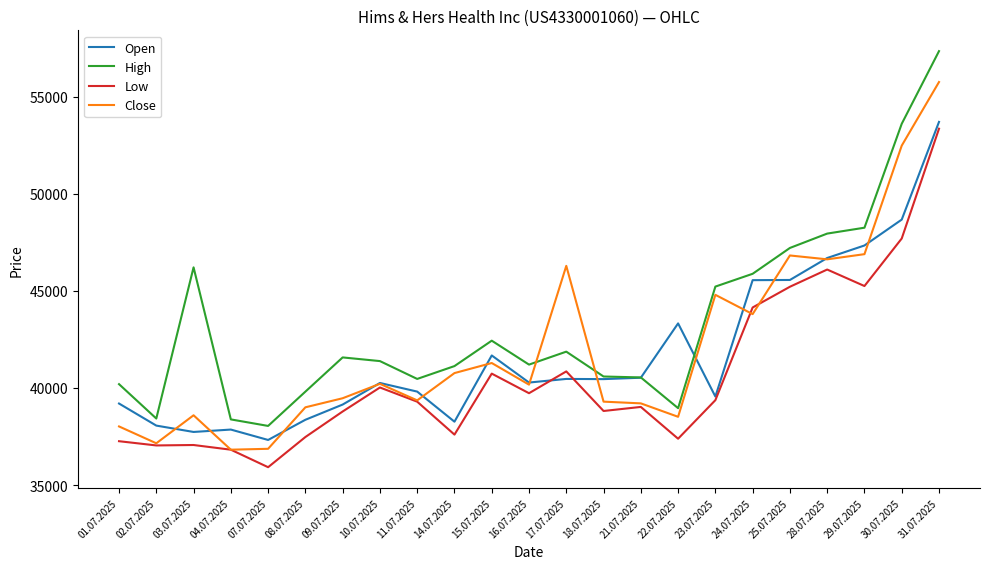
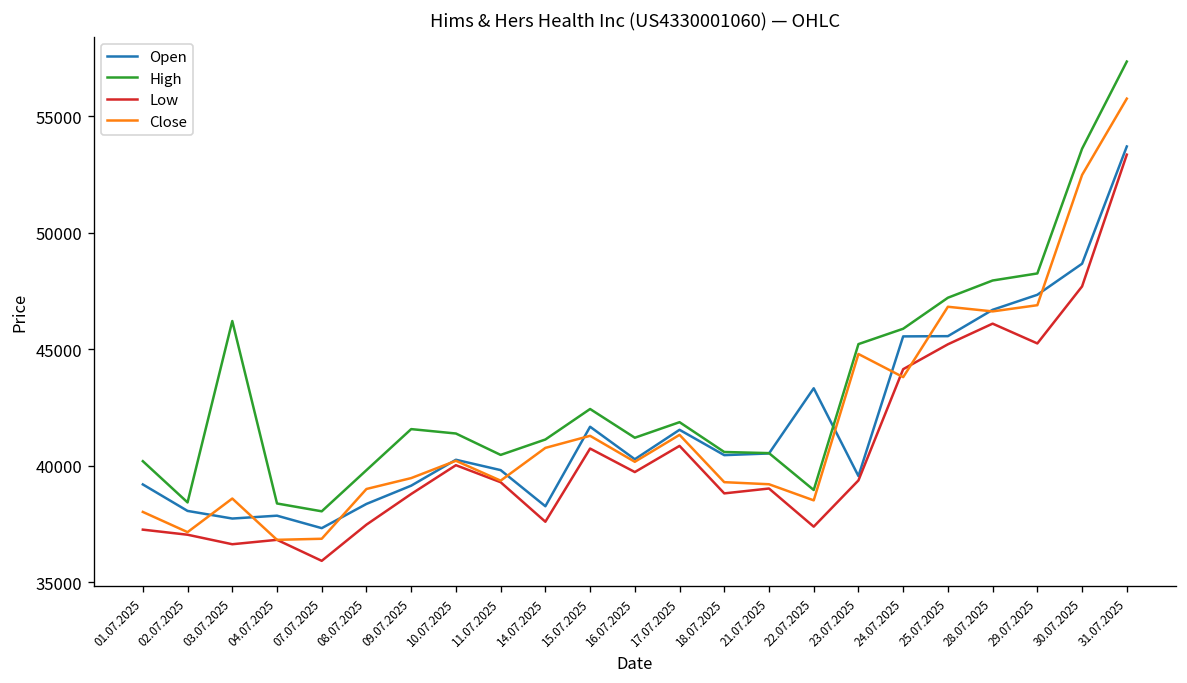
  {
    "Open": {
      "01.07.2025": 39200,
      "02.07.2025": 38100,
      "03.07.2025": 37700,
      "04.07.2025": 37900,
      "07.07.2025": 37300,
      "08.07.2025": 38400,
      "09.07.2025": 39100,
      "11.07.2025": 39800,
      "14.07.2025": 38300,
      "15.07.2025": 41700,
-     "17.07.2025": 40500,
+     "17.07.2025": 41500,
      "18.07.2025": 40500,
      "22.07.2025": 43300,
      "23.07.2025": 39600,
      "24.07.2025": 45500,
      "25.07.2025": 45600,
      "29.07.2025": 47300,
      "30.07.2025": 48700,
      "31.07.2025": 53700
    },
    "High": {
      "01.07.2025": 40200,
      "02.07.2025": 38400,
      "03.07.2025": 46200,
      "04.07.2025": 38400,
      "07.07.2025": 38000,
      "08.07.2025": 39800,
      "09.07.2025": 41600,
      "10.07.2025": 41400,
      "11.07.2025": 40500,
      "14.07.2025": 41100,
      "15.07.2025": 42400,
      "16.07.2025": 41200,
      "17.07.2025": 41900,
      "18.07.2025": 40600,
      "22.07.2025": 39000,
      "23.07.2025": 45200,
      "24.07.2025": 45900,
      "25.07.2025": 47200,
      "28.07.2025": 47900,
      "29.07.2025": 48200,
      "30.07.2025": 53600,
      "31.07.2025": 57300
    },
    "Low": {
      "01.07.2025": 37300,
-     "03.07.2025": 37100,
+     "03.07.2025": 36600,
      "07.07.2025": 35900,
      "08.07.2025": 37500,
      "09.07.2025": 38800,
      "10.07.2025": 40000,
      "14.07.2025": 37600,
      "15.07.2025": 40700,
      "16.07.2025": 39700,
      "17.07.2025": 40900,
      "18.07.2025": 38800,
      "21.07.2025": 39000,
      "22.07.2025": 37400,
      "23.07.2025": 39400,
      "24.07.2025": 44100,
      "25.07.2025": 45200,
      "28.07.2025": 46100,
      "29.07.2025": 45200,
      "30.07.2025": 47700,
      "31.07.2025": 53300
    },
    "Close": {
      "01.07.2025": 38000,
      "03.07.2025": 38600,
      "07.07.2025": 36900,
      "08.07.2025": 39000,
      "09.07.2025": 39500,
      "14.07.2025": 40800,
      "15.07.2025": 41300,
-     "17.07.2025": 46300,
+     "17.07.2025": 41300,
      "18.07.2025": 39300,
      "21.07.2025": 39200,
      "22.07.2025": 38500,
      "23.07.2025": 44800,
      "24.07.2025": 43800,
      "25.07.2025": 46800,
      "29.07.2025": 46900,
      "30.07.2025": 52500,
      "31.07.2025": 55700
    }
  }
